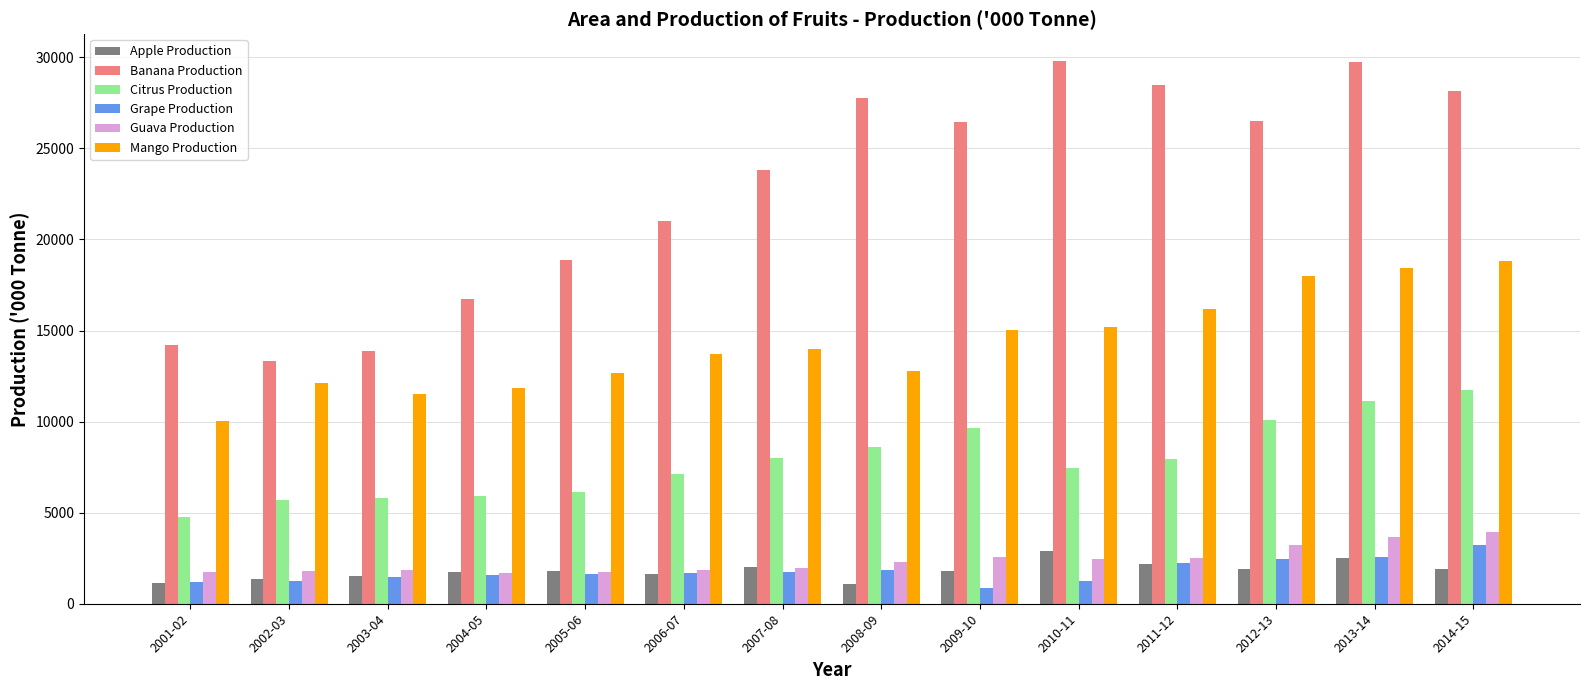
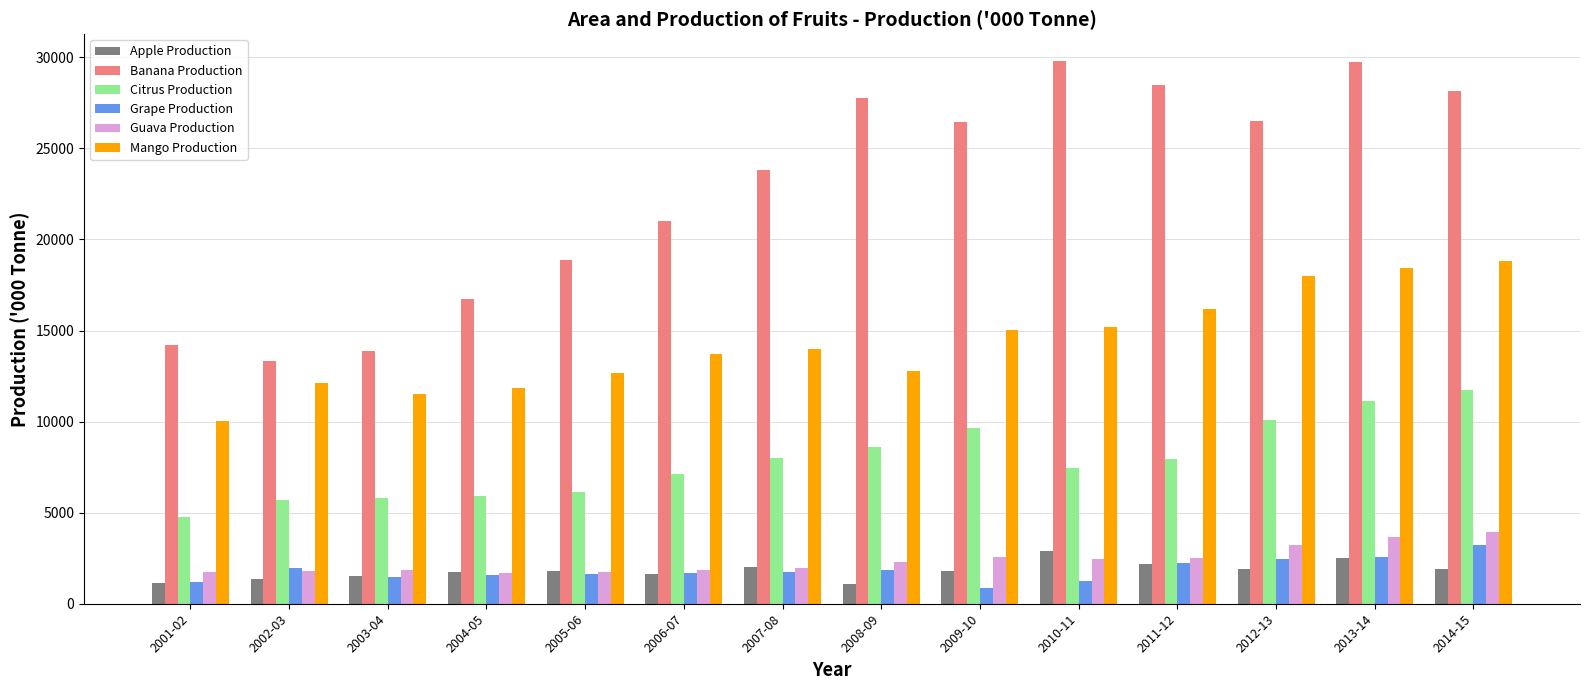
  {
    "Apple Production": {
      "2001-02": 1200,
      "2002-03": 1300,
      "2003-04": 1500,
      "2004-05": 1700,
      "2005-06": 1800,
      "2006-07": 1600,
      "2007-08": 2000,
      "2008-09": 1100,
      "2009-10": 1800,
      "2010-11": 2900,
      "2011-12": 2200,
      "2012-13": 1900,
      "2013-14": 2500,
      "2014-15": 1900
    },
    "Banana Production": {
      "2001-02": 14200,
      "2002-03": 13300,
      "2003-04": 13900,
      "2004-05": 16700,
      "2005-06": 18900,
      "2006-07": 21000,
      "2007-08": 23800,
      "2008-09": 27800,
      "2009-10": 26500,
      "2010-11": 29800,
      "2011-12": 28500,
      "2012-13": 26500,
      "2013-14": 29700,
      "2014-15": 28100
    },
    "Citrus Production": {
      "2001-02": 4800,
      "2002-03": 5700,
      "2003-04": 5800,
      "2004-05": 5900,
      "2005-06": 6100,
      "2006-07": 7100,
      "2007-08": 8000,
      "2008-09": 8600,
      "2009-10": 9600,
      "2010-11": 7500,
      "2011-12": 7900,
      "2012-13": 10100,
      "2013-14": 11100,
      "2014-15": 11700
    },
    "Grape Production": {
      "2001-02": 1200,
-     "2002-03": 1200,
+     "2002-03": 2000,
      "2003-04": 1500,
      "2004-05": 1600,
      "2005-06": 1600,
      "2006-07": 1700,
      "2007-08": 1700,
      "2008-09": 1900,
      "2009-10": 900,
      "2010-11": 1200,
      "2011-12": 2200,
      "2012-13": 2500,
      "2013-14": 2600,
      "2014-15": 3200
    },
    "Guava Production": {
      "2001-02": 1700,
      "2002-03": 1800,
      "2003-04": 1800,
      "2004-05": 1700,
      "2005-06": 1700,
      "2006-07": 1800,
      "2007-08": 2000,
      "2008-09": 2300,
      "2009-10": 2600,
      "2010-11": 2500,
      "2011-12": 2500,
      "2012-13": 3200,
      "2013-14": 3700,
      "2014-15": 3900
    },
    "Mango Production": {
      "2001-02": 10000,
      "2002-03": 12100,
      "2003-04": 11500,
      "2004-05": 11800,
      "2005-06": 12700,
      "2006-07": 13700,
      "2007-08": 14000,
      "2008-09": 12800,
      "2009-10": 15000,
      "2010-11": 15200,
      "2011-12": 16200,
      "2012-13": 18000,
      "2013-14": 18400,
      "2014-15": 18800
    }
  }
